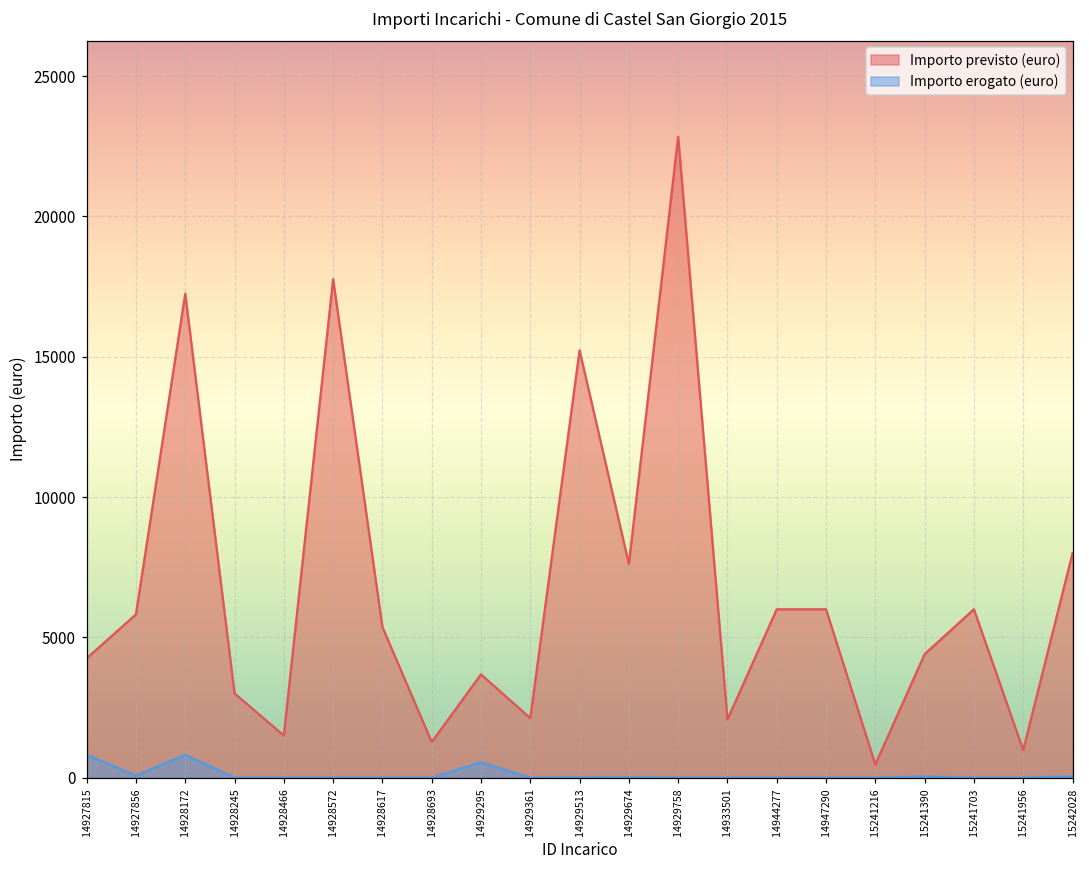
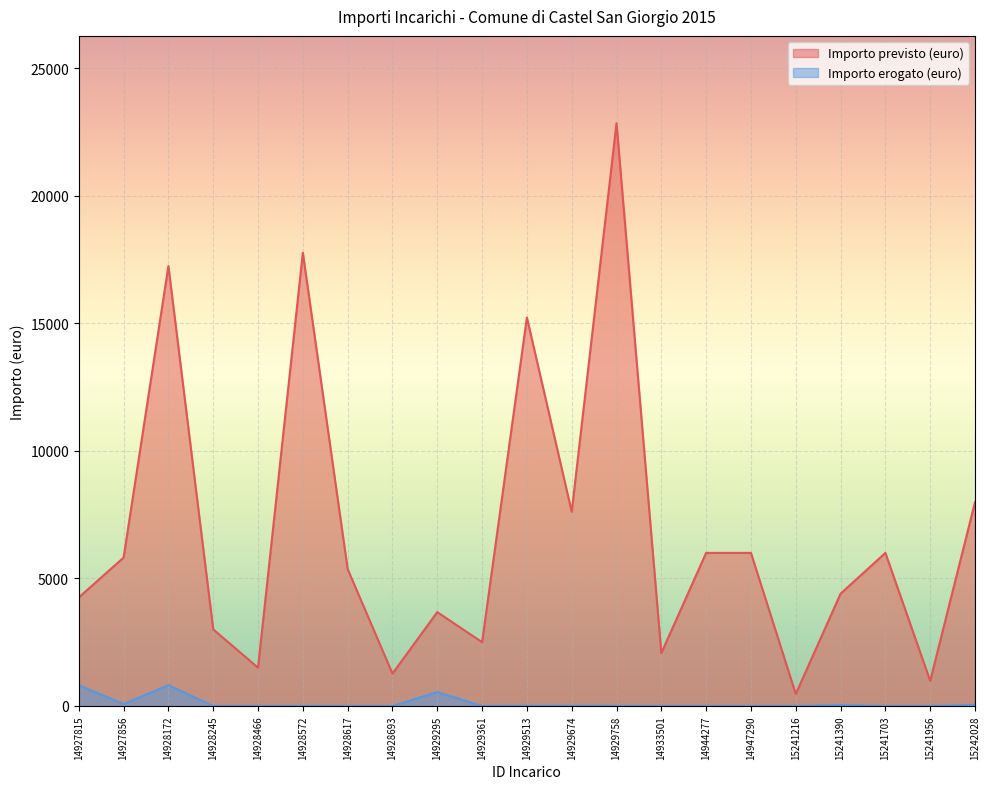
  {
    "Importo previsto (euro)": {
      "14927815": 4300,
      "14927856": 5800,
      "14928172": 17200,
      "14928245": 3000,
      "14928466": 1500,
      "14928572": 17800,
      "14928617": 5400,
      "14928693": 1300,
      "14929295": 3700,
-     "14929361": 2100,
+     "14929361": 2500,
      "14929513": 15200,
      "14929674": 7600,
      "14929758": 22800,
      "14933501": 2100,
      "14944277": 6000,
      "14947290": 6000,
      "15241216": 500,
      "15241390": 4400,
      "15241703": 6000,
      "15241956": 1000,
      "15242028": 8000
    },
    "Importo erogato (euro)": {
      "14927815": 800,
      "14927856": 100,
      "14928172": 800,
      "14928245": 0,
      "14928466": 0,
      "14928572": 0,
      "14928617": 0,
      "14928693": 0,
      "14929295": 500,
      "14929361": 0,
      "14929513": 0,
      "14929674": 0,
      "14929758": 0,
      "14933501": 0,
      "14944277": 0,
      "14947290": 0,
      "15241216": 0,
      "15241390": 0,
      "15241703": 0,
      "15241956": 0,
      "15242028": 0
    }
  }
